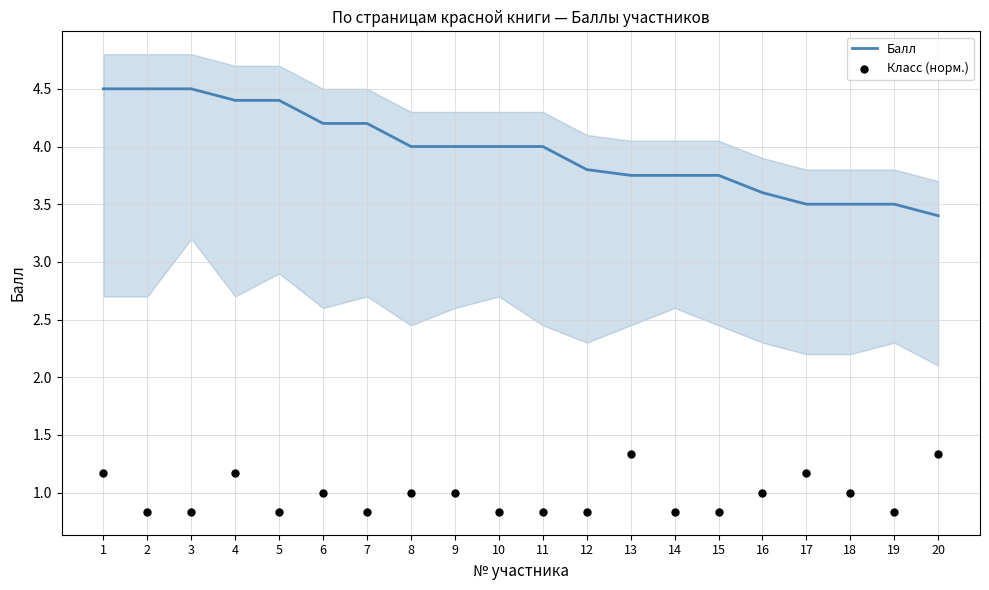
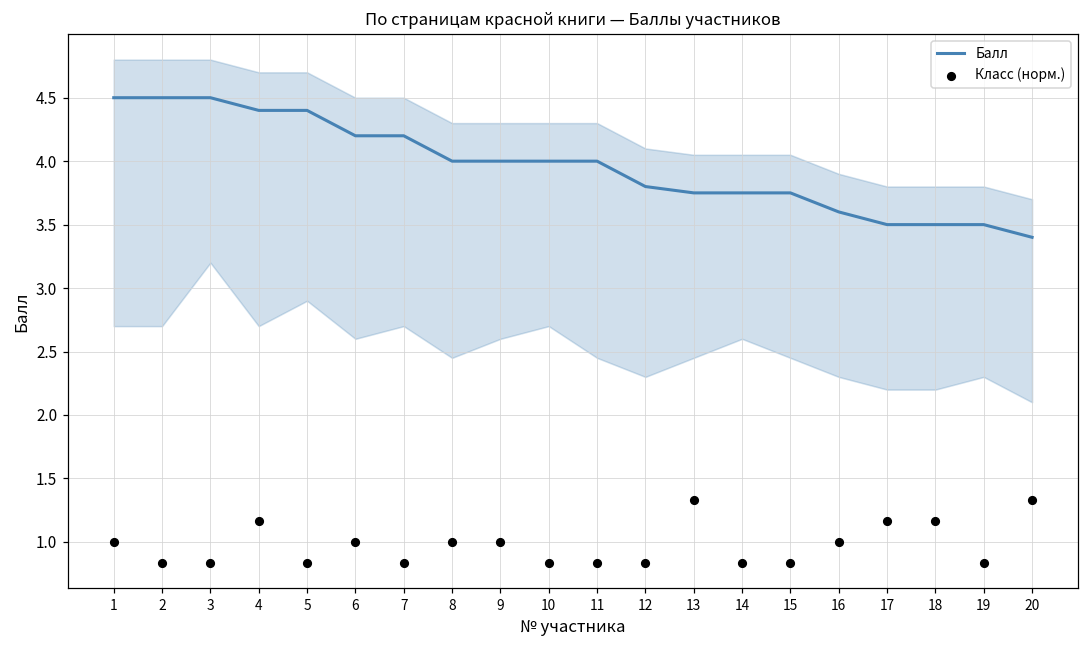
  {
    "Класс (норм.)": {
-     "1": 1.17,
-     "18": 1.00
+     "1": 1.00,
+     "18": 1.17
    }
  }
